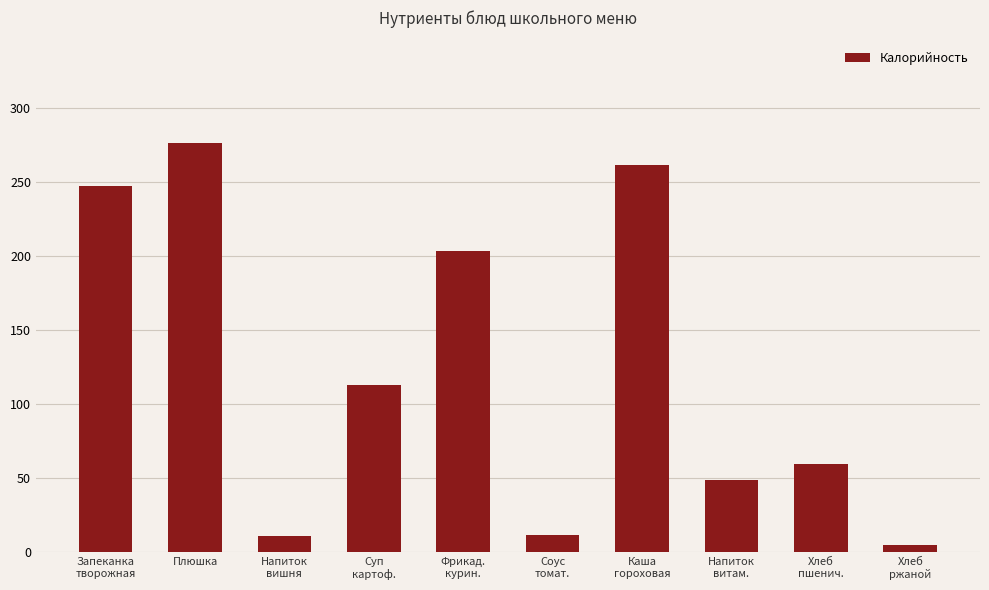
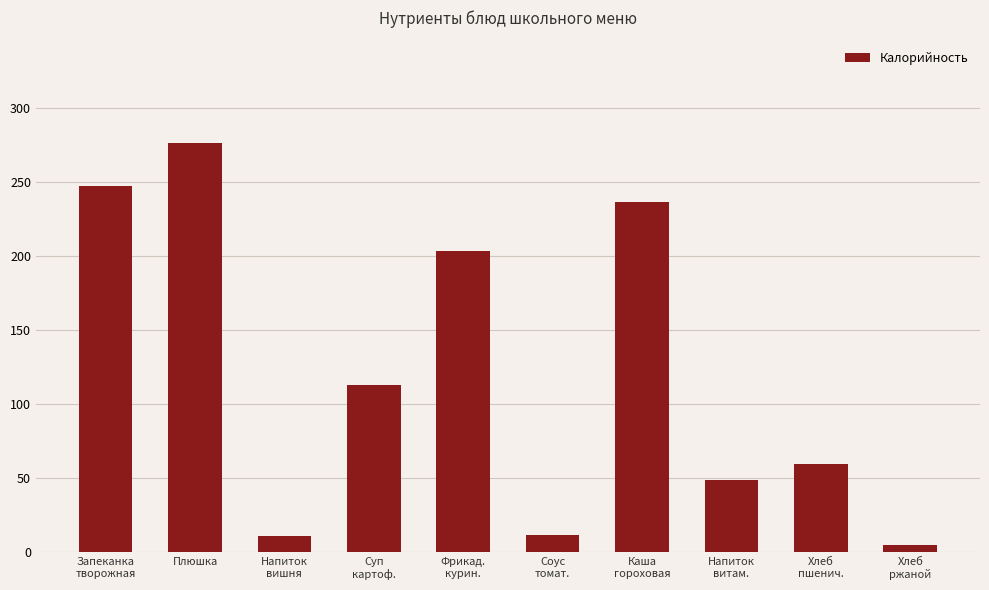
  {
    "Запеканка творожная": 247,
    "Плюшка": 277,
    "Напиток вишня": 11,
    "Суп картоф.": 113,
    "Фрикад. курин.": 204,
    "Соус томат.": 12,
-   "Каша гороховая": 262,
+   "Каша гороховая": 236,
    "Напиток витам.": 49,
    "Хлеб пшенич.": 60,
    "Хлеб ржаной": 5
  }
